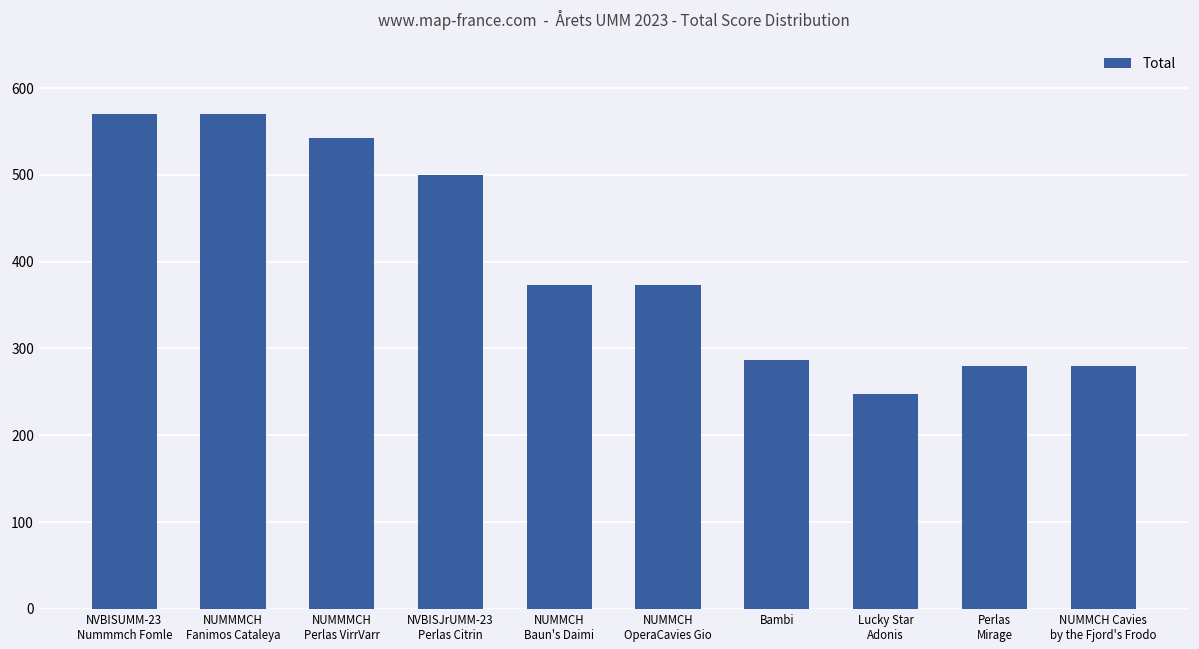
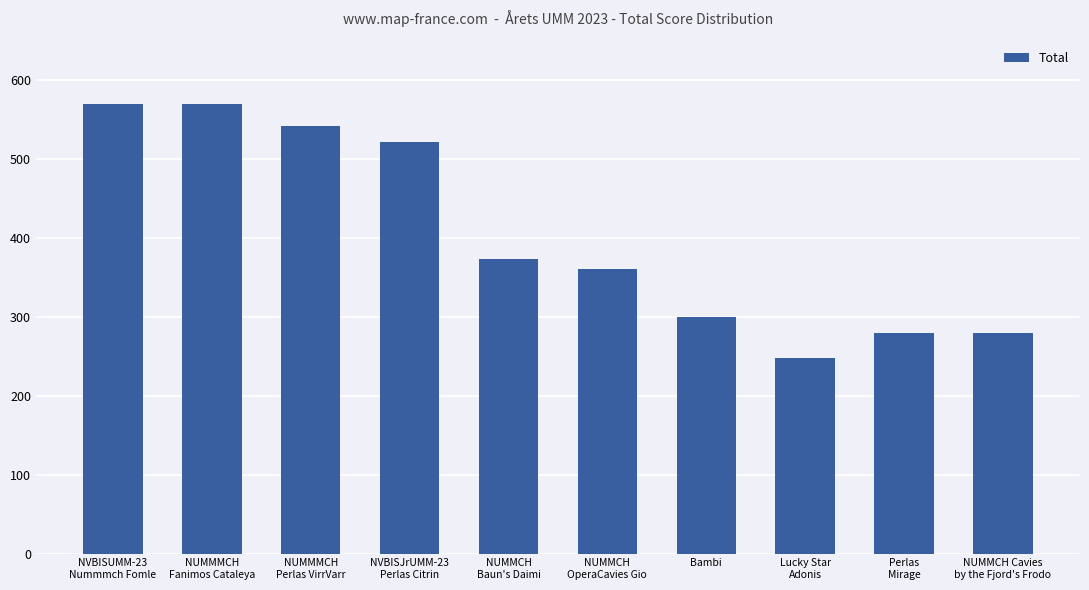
  {
    "NVBISUMM-23 Nummmch Fomle": 570,
    "NUMMMCH Fanimos Cataleya": 570,
    "NUMMMCH Perlas VirrVarr": 540,
-   "NVBISJrUMM-23 Perlas Citrin": 500,
+   "NVBISJrUMM-23 Perlas Citrin": 520,
    "NUMMCH Baun's Daimi": 370,
-   "NUMMCH OperaCavies Gio": 370,
-   "Bambi": 290,
+   "NUMMCH OperaCavies Gio": 360,
+   "Bambi": 300,
    "Lucky Star Adonis": 250,
    "Perlas Mirage": 280,
    "NUMMCH Cavies by the Fjord's Frodo": 280
  }
